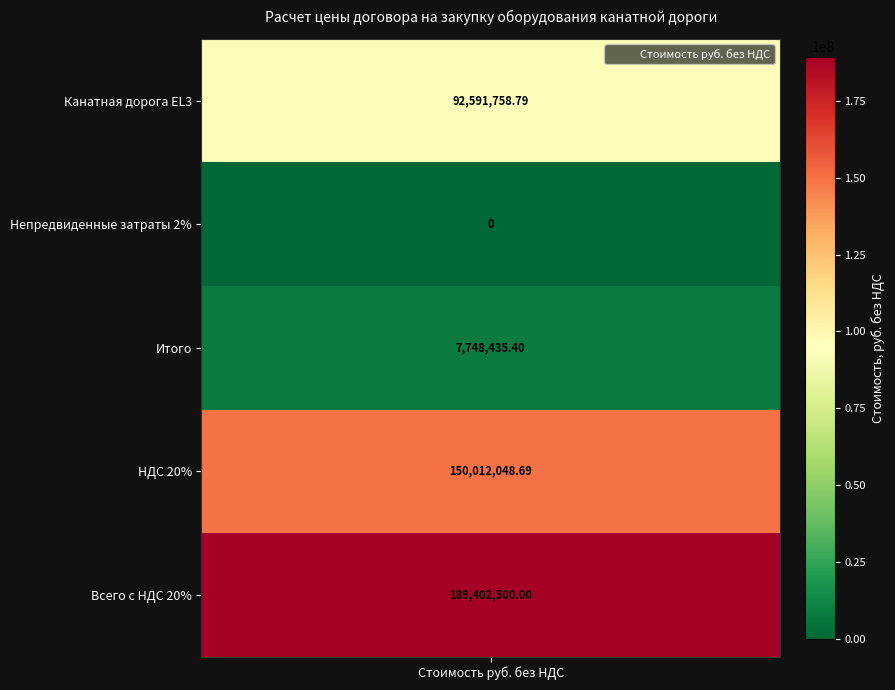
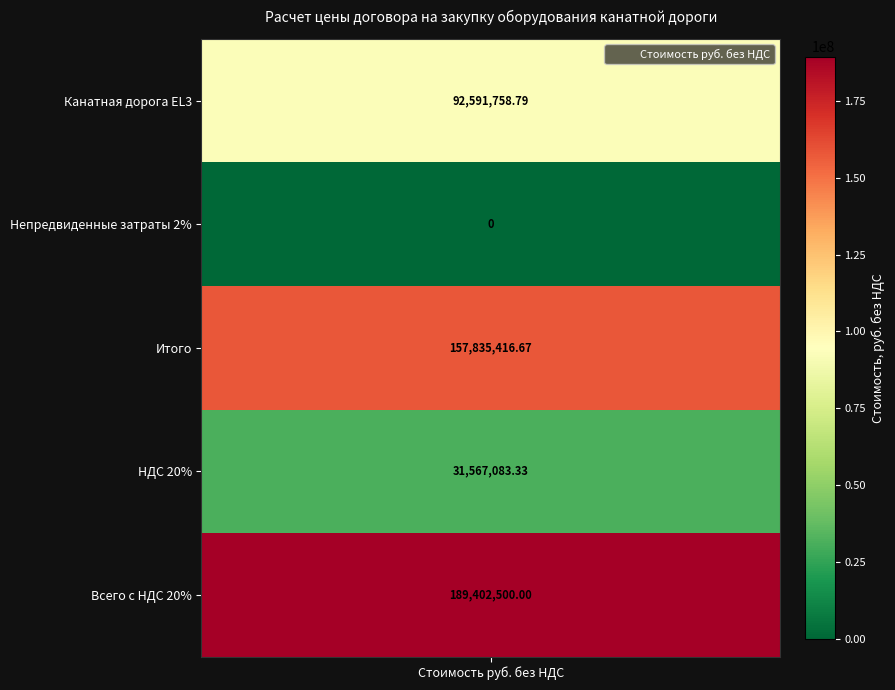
  {
    "Канатная дорога EL3": {
      "Стоимость руб. без НДС": "92,591,758.79"
    },
    "Непредвиденные затраты 2%": {
      "Стоимость руб. без НДС": "0"
    },
    "Итого": {
-     "Стоимость руб. без НДС": "7,748,435.40"
+     "Стоимость руб. без НДС": "157,835,416.67"
    },
    "НДС 20%": {
-     "Стоимость руб. без НДС": "150,012,048.69"
+     "Стоимость руб. без НДС": "31,567,083.33"
    },
    "Всего с НДС 20%": {
      "Стоимость руб. без НДС": "189,402,500.00"
    }
  }
